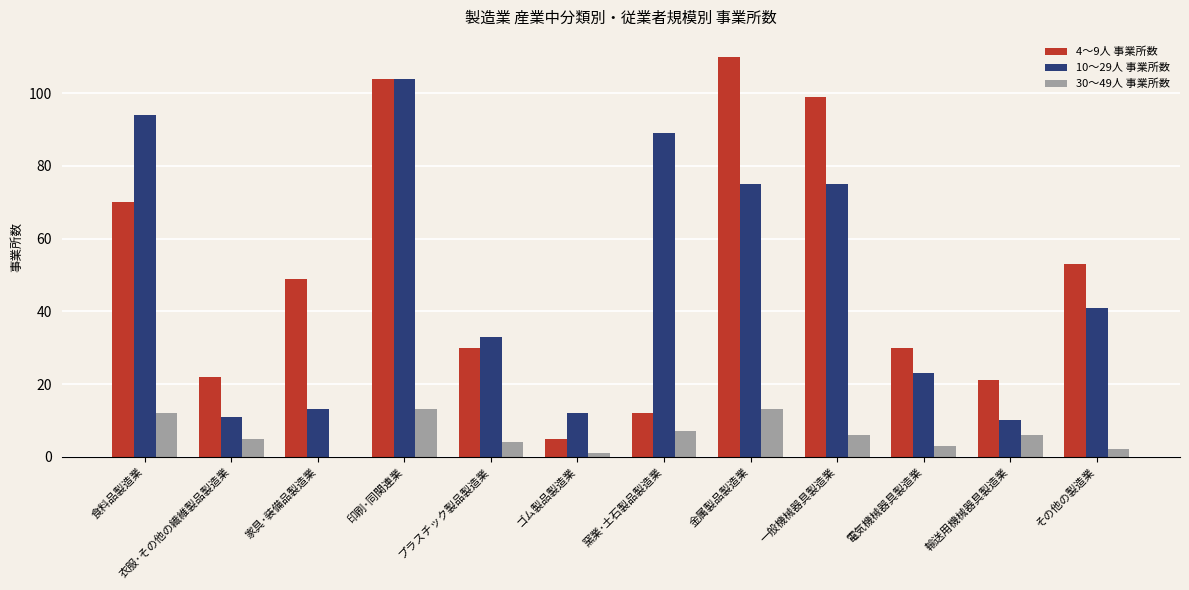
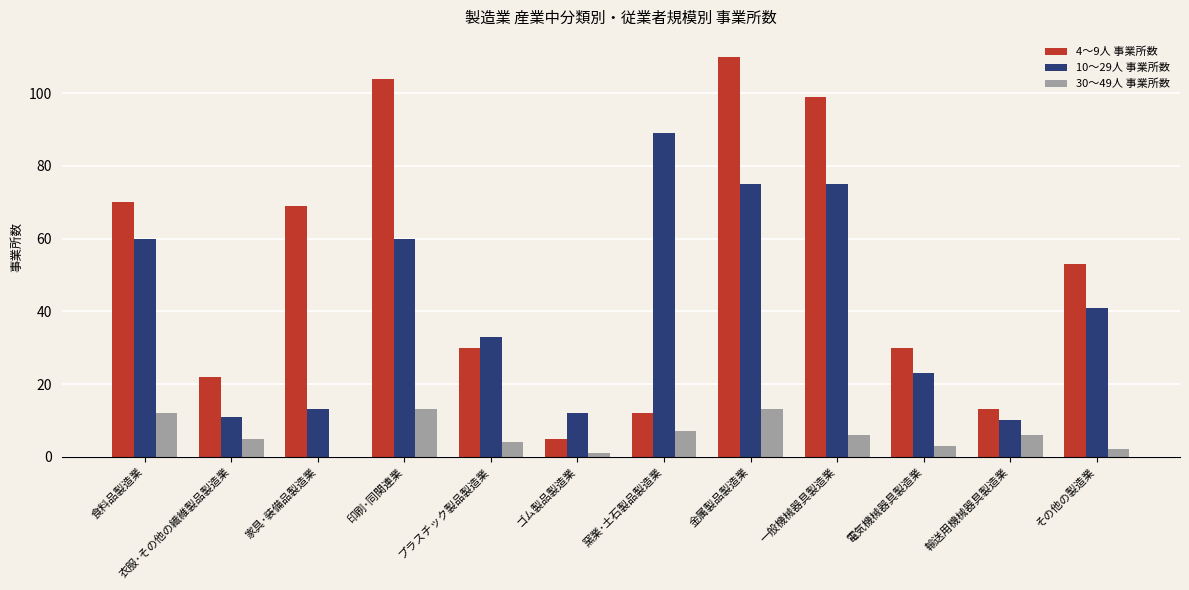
  {
    "4～9人 事業所数": {
      "食料品製造業": 70,
      "衣服･その他の繊維製品製造業": 22,
-     "家具･装備品製造業": 49,
+     "家具･装備品製造業": 69,
      "印刷･同関連業": 104,
      "プラスチック製品製造業": 30,
      "ゴム製品製造業": 5,
      "窯業･土石製品製造業": 12,
      "金属製品製造業": 110,
      "一般機械器具製造業": 99,
      "電気機械器具製造業": 30,
-     "輸送用機械器具製造業": 21,
+     "輸送用機械器具製造業": 13,
      "その他の製造業": 53
    },
    "10～29人 事業所数": {
-     "食料品製造業": 94,
+     "食料品製造業": 60,
      "衣服･その他の繊維製品製造業": 11,
      "家具･装備品製造業": 13,
-     "印刷･同関連業": 104,
+     "印刷･同関連業": 60,
      "プラスチック製品製造業": 33,
      "ゴム製品製造業": 12,
      "窯業･土石製品製造業": 89,
      "金属製品製造業": 75,
      "一般機械器具製造業": 75,
      "電気機械器具製造業": 23,
      "輸送用機械器具製造業": 10,
      "その他の製造業": 41
    },
    "30～49人 事業所数": {
      "食料品製造業": 12,
      "衣服･その他の繊維製品製造業": 5,
      "家具･装備品製造業": 0,
      "印刷･同関連業": 13,
      "プラスチック製品製造業": 4,
      "ゴム製品製造業": 1,
      "窯業･土石製品製造業": 7,
      "金属製品製造業": 13,
      "一般機械器具製造業": 6,
      "電気機械器具製造業": 3,
      "輸送用機械器具製造業": 6,
      "その他の製造業": 2
    }
  }
